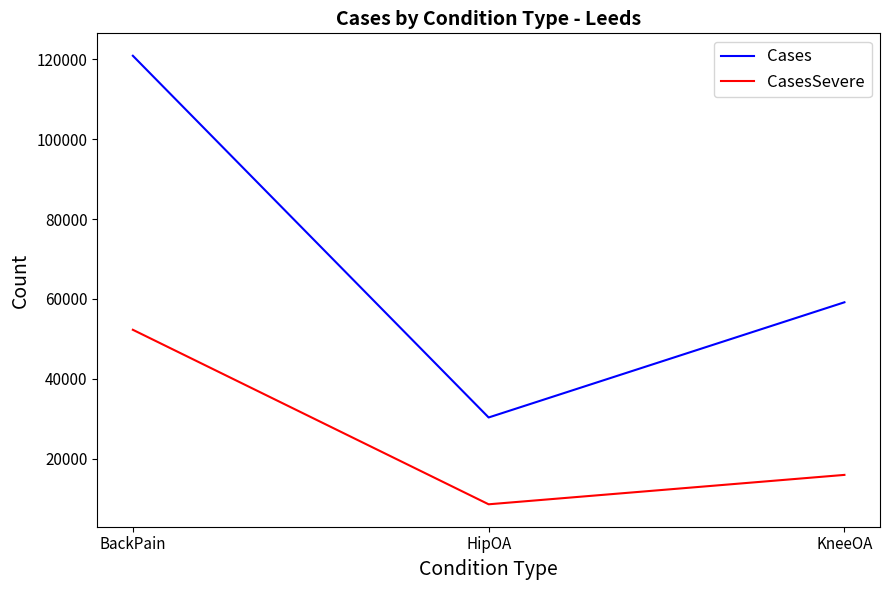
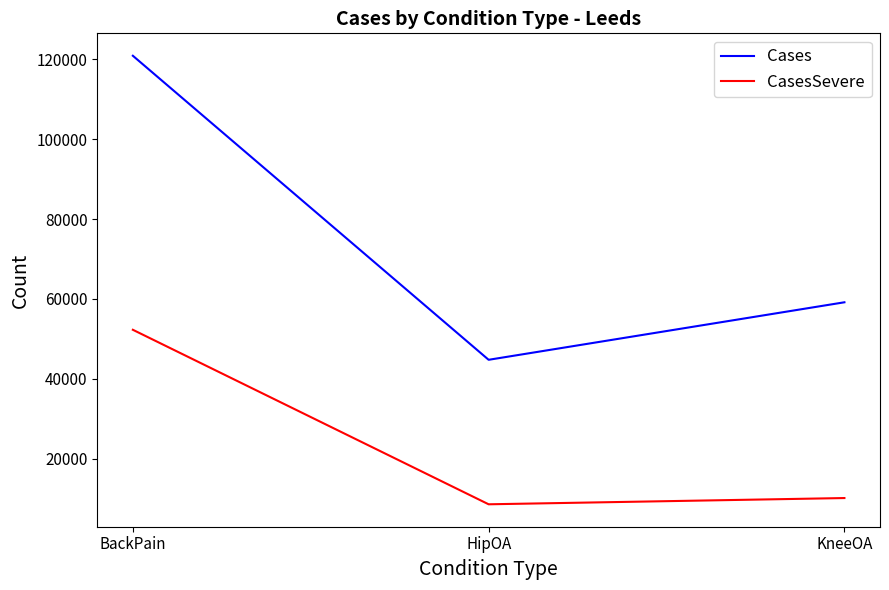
  {
    "Cases": {
      "BackPain": 121000,
-     "HipOA": 30000,
+     "HipOA": 45000,
      "KneeOA": 59000
    },
    "CasesSevere": {
      "BackPain": 52000,
      "HipOA": 9000,
-     "KneeOA": 16000
+     "KneeOA": 10000
    }
  }
